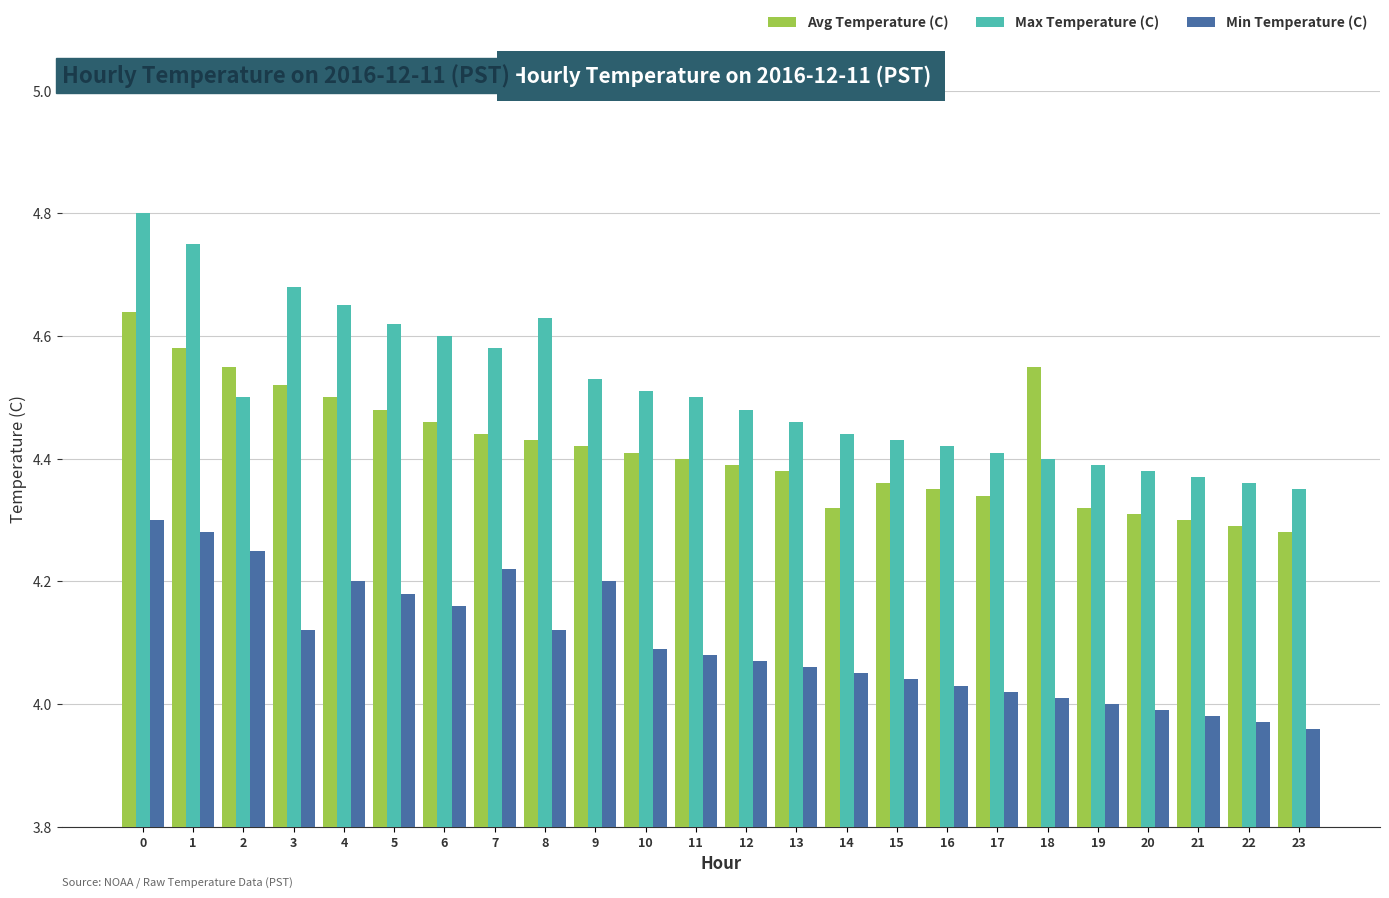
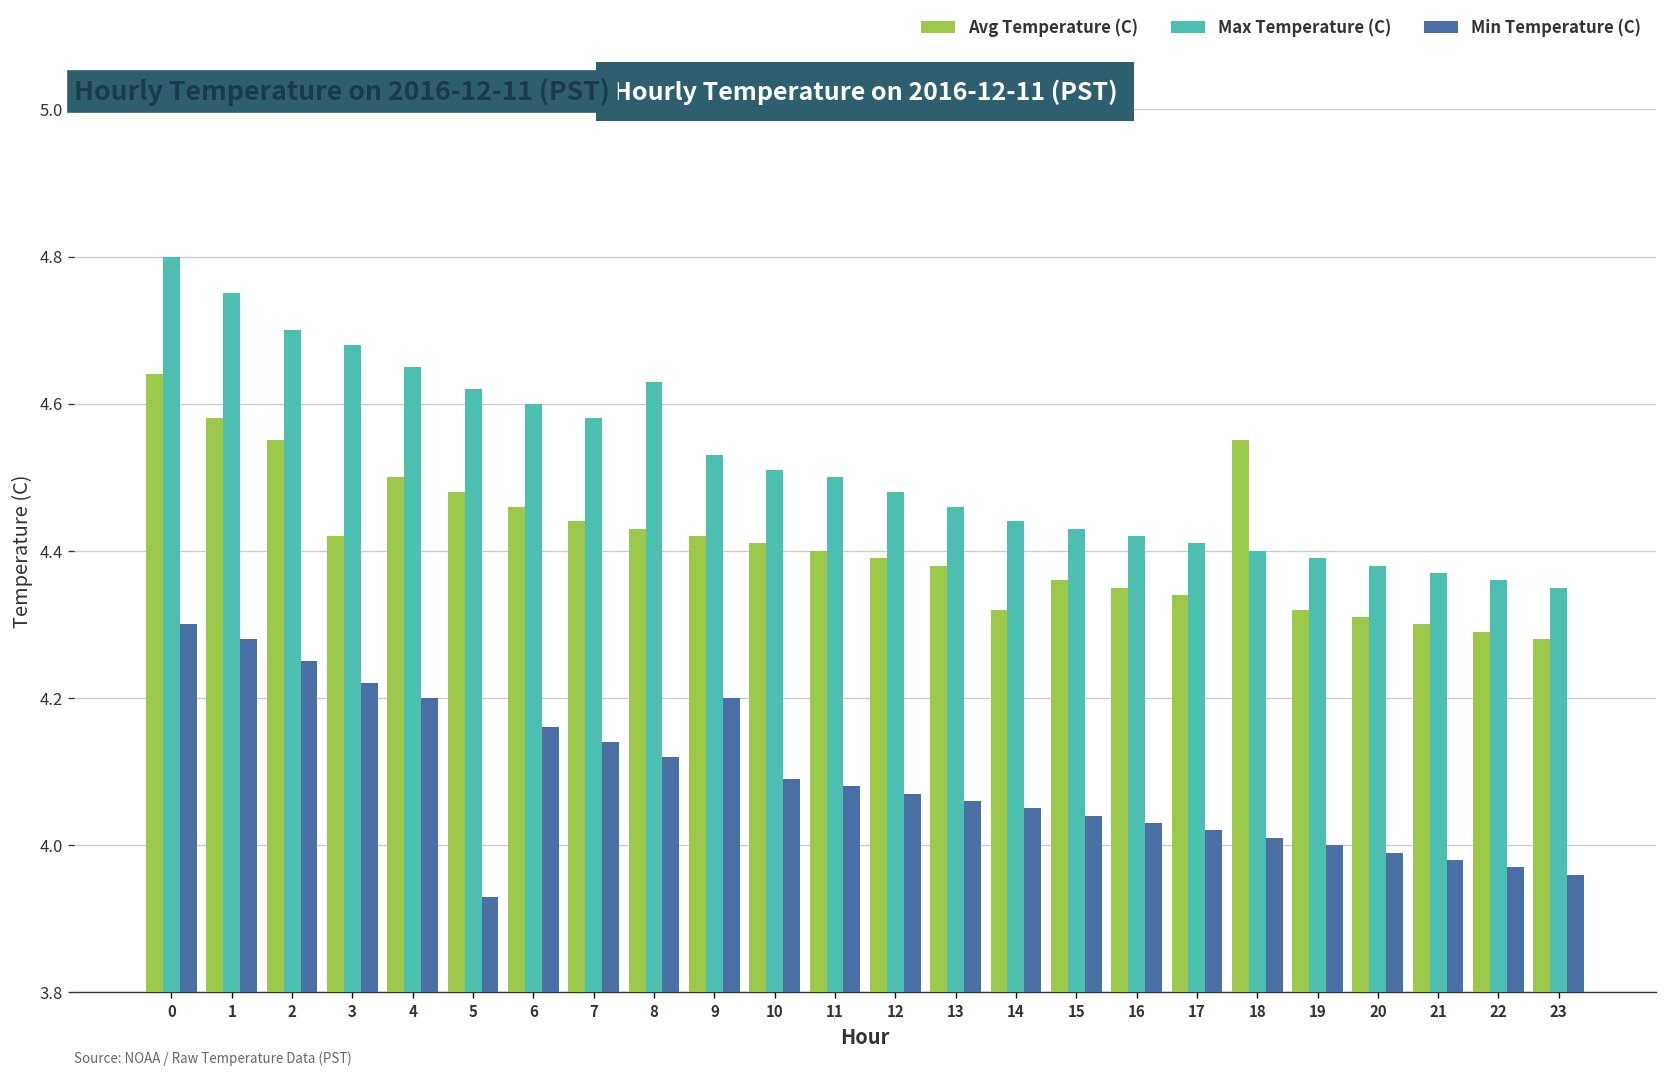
  {
    "Avg Temperature (C)": {
      "0": 4.64,
      "1": 4.58,
      "2": 4.55,
-     "3": 4.52,
+     "3": 4.42,
      "4": 4.50,
      "5": 4.48,
      "6": 4.46,
      "7": 4.44,
      "8": 4.43,
      "9": 4.42,
      "10": 4.41,
      "11": 4.40,
      "12": 4.39,
      "13": 4.38,
      "14": 4.32,
      "15": 4.36,
      "16": 4.35,
      "17": 4.34,
      "18": 4.55,
      "19": 4.32,
      "20": 4.31,
      "21": 4.30,
      "22": 4.29,
      "23": 4.28
    },
    "Max Temperature (C)": {
      "0": 4.8,
      "1": 4.75,
-     "2": 4.5,
+     "2": 4.7,
      "3": 4.68,
      "4": 4.65,
      "5": 4.62,
      "6": 4.6,
      "7": 4.58,
      "8": 4.63,
      "9": 4.53,
      "10": 4.51,
      "11": 4.5,
      "12": 4.48,
      "13": 4.46,
      "14": 4.44,
      "15": 4.43,
      "16": 4.42,
      "17": 4.41,
      "18": 4.4,
      "19": 4.39,
      "20": 4.38,
      "21": 4.37,
      "22": 4.36,
      "23": 4.35
    },
    "Min Temperature (C)": {
      "0": 4.30,
      "1": 4.28,
      "2": 4.25,
-     "3": 4.12,
+     "3": 4.22,
      "4": 4.20,
-     "5": 4.18,
+     "5": 3.93,
      "6": 4.16,
-     "7": 4.22,
+     "7": 4.14,
      "8": 4.12,
      "9": 4.20,
      "10": 4.09,
      "11": 4.08,
      "12": 4.07,
      "13": 4.06,
      "14": 4.05,
      "15": 4.04,
      "16": 4.03,
      "17": 4.02,
      "18": 4.01,
      "19": 4.00,
      "20": 3.99,
      "21": 3.98,
      "22": 3.97,
      "23": 3.96
    }
  }
